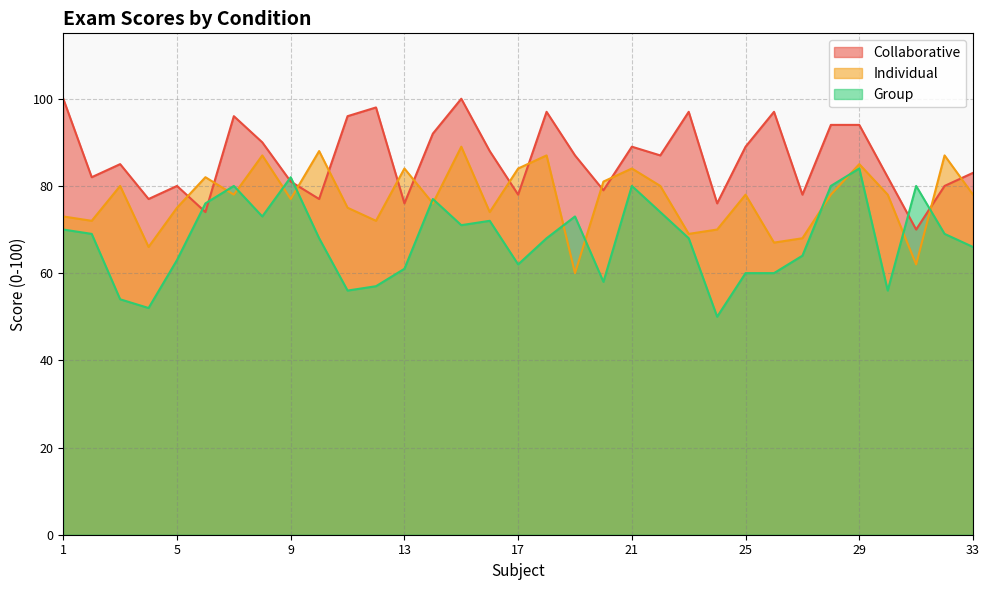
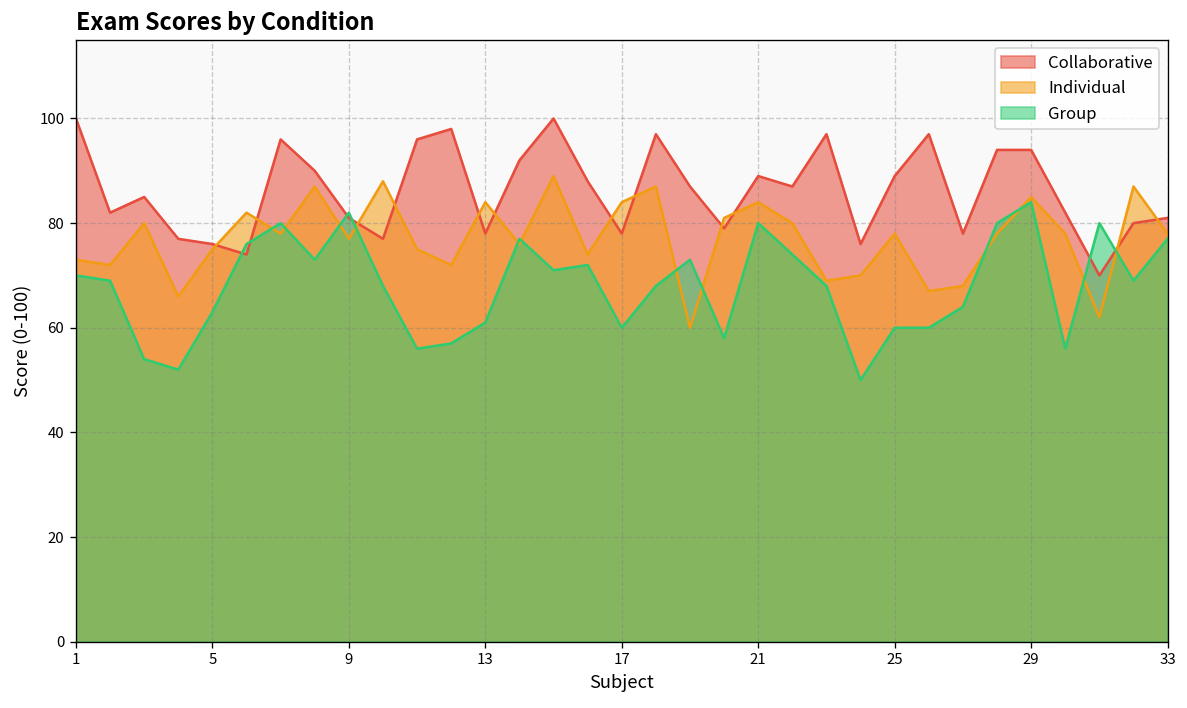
  {
    "Collaborative": {
      "1": 100,
-     "5": 80,
+     "5": 76,
      "9": 81,
-     "13": 76,
+     "13": 78,
      "17": 78,
      "21": 89,
      "25": 89,
      "29": 94,
-     "33": 83
+     "33": 81
    },
    "Individual": {
      "1": 73,
      "5": 75,
      "9": 77,
      "13": 84,
      "17": 84,
      "21": 84,
      "25": 78,
      "29": 85,
      "33": 78
    },
    "Group": {
      "1": 70,
      "5": 63,
      "9": 82,
      "13": 61,
-     "17": 62,
+     "17": 60,
      "21": 80,
      "25": 60,
      "29": 84,
-     "33": 66
+     "33": 77
    }
  }
